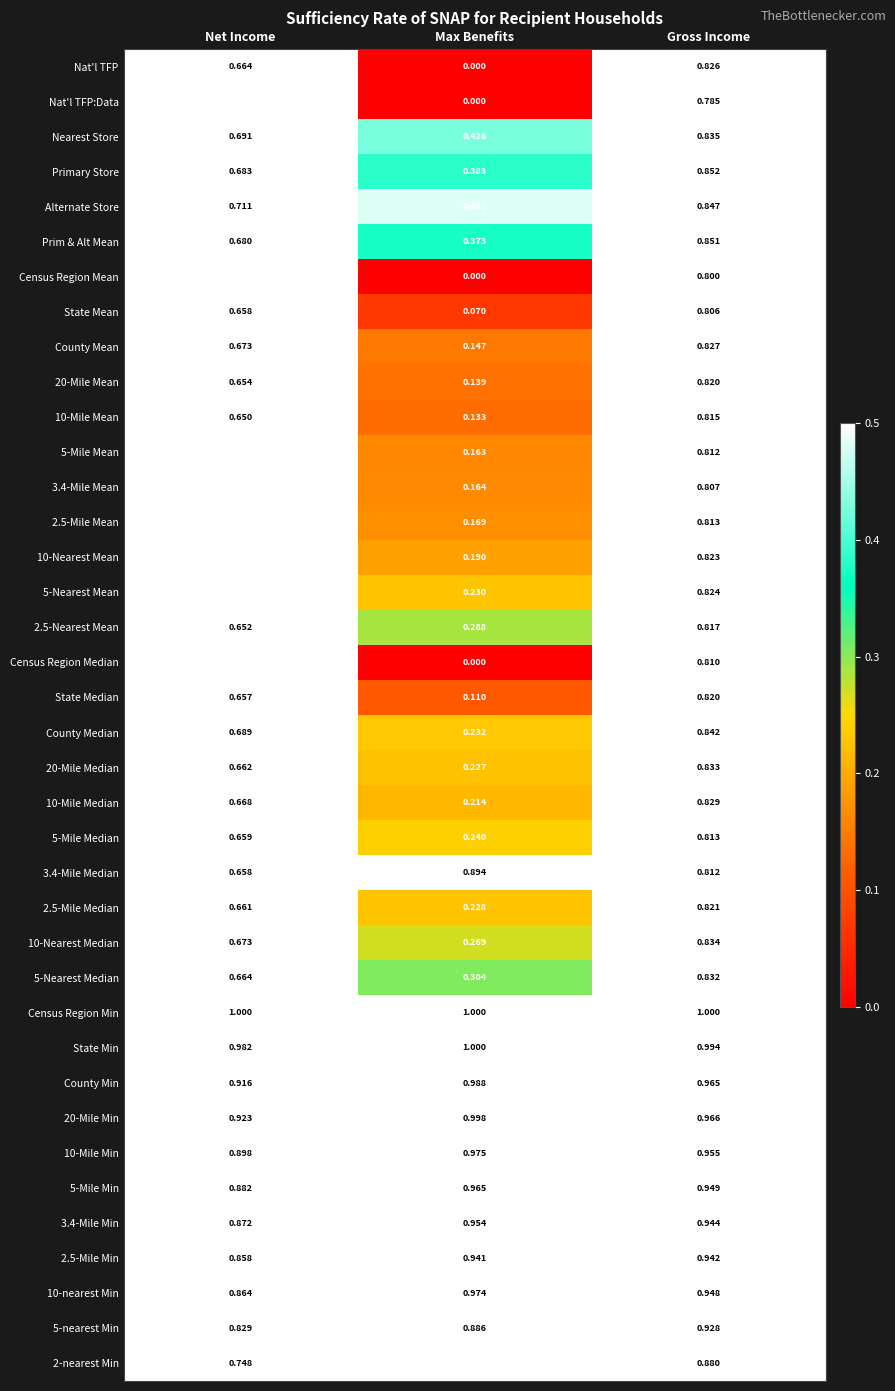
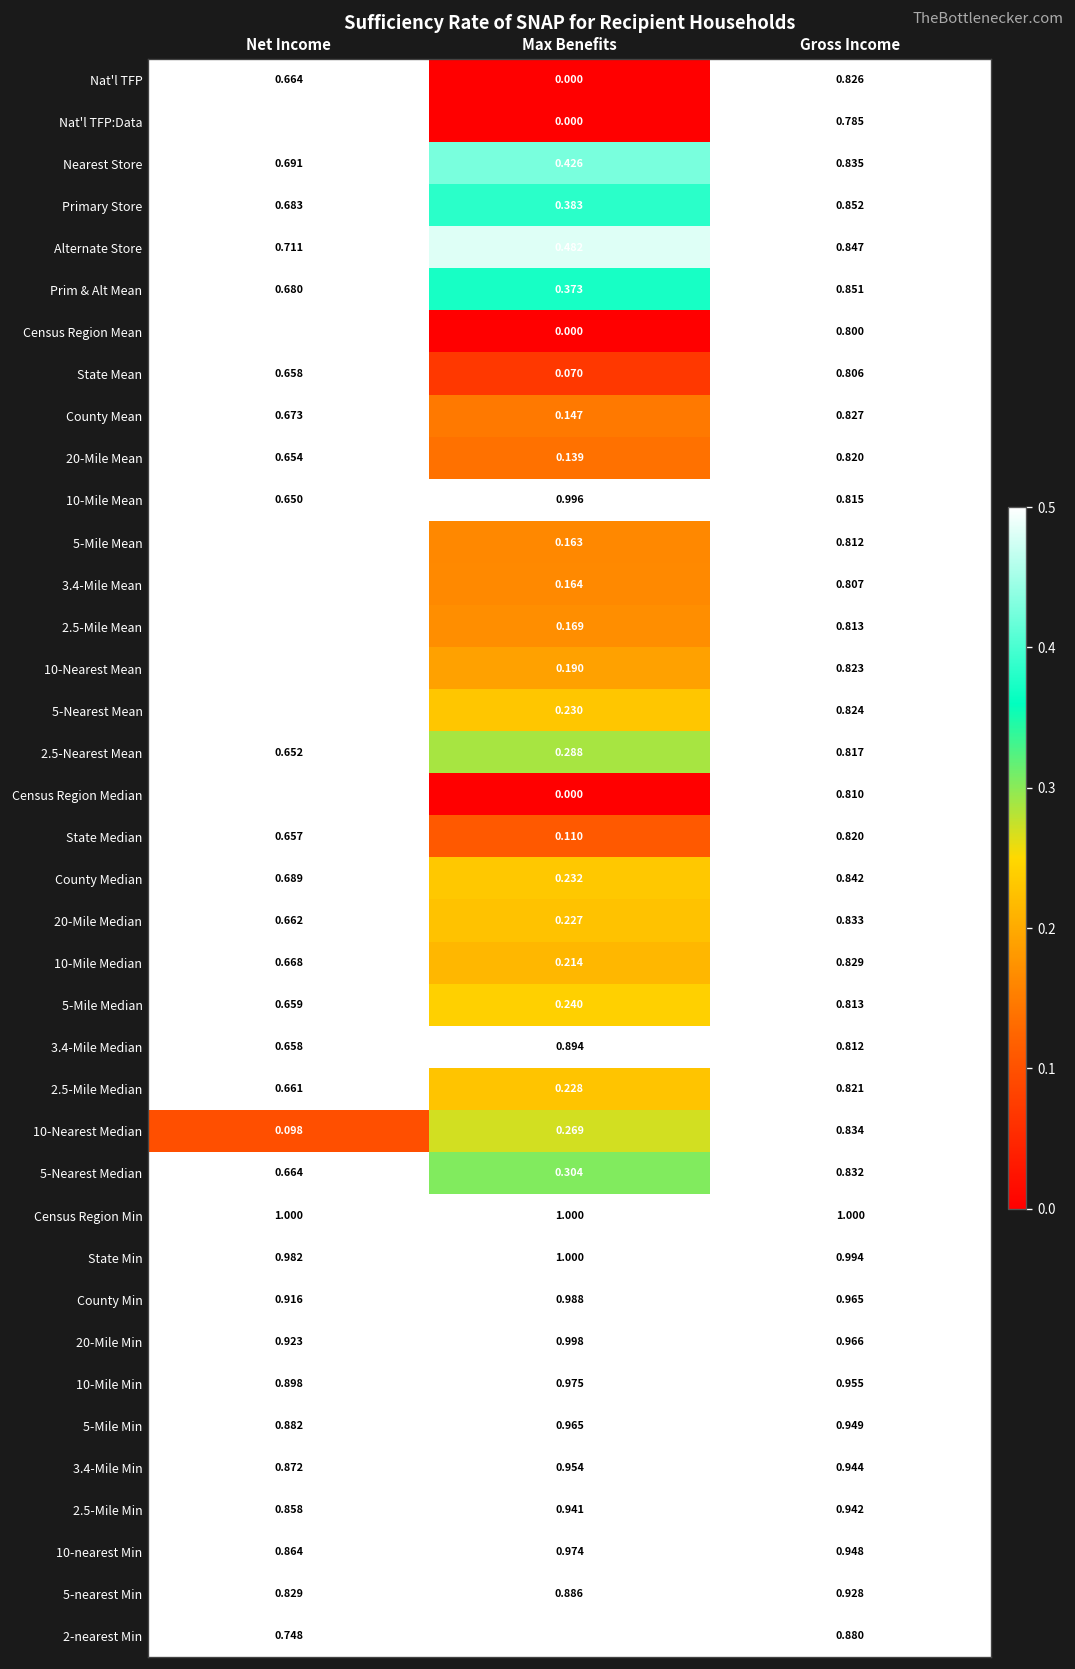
  {
    "Nat'l TFP": {
      "Net Income": 0.664,
      "Max Benefits": 0.000,
      "Gross Income": 0.826
    },
    "Nat'l TFP:Data": {
      "Max Benefits": 0.000,
      "Gross Income": 0.785
    },
    "Nearest Store": {
      "Net Income": 0.691,
      "Max Benefits": 0.426,
      "Gross Income": 0.835
    },
    "Primary Store": {
      "Net Income": 0.683,
      "Max Benefits": 0.383,
      "Gross Income": 0.852
    },
    "Alternate Store": {
      "Net Income": 0.711,
      "Gross Income": 0.847
    },
    "Prim & Alt Mean": {
      "Net Income": 0.680,
      "Max Benefits": 0.373,
      "Gross Income": 0.851
    },
    "Census Region Mean": {
      "Max Benefits": 0.000,
      "Gross Income": 0.800
    },
    "State Mean": {
      "Net Income": 0.658,
      "Max Benefits": 0.070,
      "Gross Income": 0.806
    },
    "County Mean": {
      "Net Income": 0.673,
      "Max Benefits": 0.147,
      "Gross Income": 0.827
    },
    "20-Mile Mean": {
      "Net Income": 0.654,
      "Max Benefits": 0.139,
      "Gross Income": 0.820
    },
    "10-Mile Mean": {
      "Net Income": 0.650,
-     "Max Benefits": 0.133,
+     "Max Benefits": 0.996,
      "Gross Income": 0.815
    },
    "5-Mile Mean": {
      "Max Benefits": 0.163,
      "Gross Income": 0.812
    },
    "3.4-Mile Mean": {
      "Max Benefits": 0.164,
      "Gross Income": 0.807
    },
    "2.5-Mile Mean": {
      "Max Benefits": 0.169,
      "Gross Income": 0.813
    },
    "10-Nearest Mean": {
      "Max Benefits": 0.190,
      "Gross Income": 0.823
    },
    "5-Nearest Mean": {
      "Max Benefits": 0.230,
      "Gross Income": 0.824
    },
    "2.5-Nearest Mean": {
      "Net Income": 0.652,
      "Max Benefits": 0.288,
      "Gross Income": 0.817
    },
    "Census Region Median": {
      "Max Benefits": 0.000,
      "Gross Income": 0.810
    },
    "State Median": {
      "Net Income": 0.657,
      "Max Benefits": 0.110,
      "Gross Income": 0.820
    },
    "County Median": {
      "Net Income": 0.689,
      "Max Benefits": 0.232,
      "Gross Income": 0.842
    },
    "20-Mile Median": {
      "Net Income": 0.662,
      "Max Benefits": 0.227,
      "Gross Income": 0.833
    },
    "10-Mile Median": {
      "Net Income": 0.668,
      "Max Benefits": 0.214,
      "Gross Income": 0.829
    },
    "5-Mile Median": {
      "Net Income": 0.659,
      "Max Benefits": 0.240,
      "Gross Income": 0.813
    },
    "3.4-Mile Median": {
      "Net Income": 0.658,
      "Max Benefits": 0.894,
      "Gross Income": 0.812
    },
    "2.5-Mile Median": {
      "Net Income": 0.661,
      "Max Benefits": 0.228,
      "Gross Income": 0.821
    },
    "10-Nearest Median": {
-     "Net Income": 0.673,
+     "Net Income": 0.098,
      "Max Benefits": 0.269,
      "Gross Income": 0.834
    },
    "5-Nearest Median": {
      "Net Income": 0.664,
      "Max Benefits": 0.304,
      "Gross Income": 0.832
    },
    "Census Region Min": {
      "Net Income": 1.000,
      "Max Benefits": 1.000,
      "Gross Income": 1.000
    },
    "State Min": {
      "Net Income": 0.982,
      "Max Benefits": 1.000,
      "Gross Income": 0.994
    },
    "County Min": {
      "Net Income": 0.916,
      "Max Benefits": 0.988,
      "Gross Income": 0.965
    },
    "20-Mile Min": {
      "Net Income": 0.923,
      "Max Benefits": 0.998,
      "Gross Income": 0.966
    },
    "10-Mile Min": {
      "Net Income": 0.898,
      "Max Benefits": 0.975,
      "Gross Income": 0.955
    },
    "5-Mile Min": {
      "Net Income": 0.882,
      "Max Benefits": 0.965,
      "Gross Income": 0.949
    },
    "3.4-Mile Min": {
      "Net Income": 0.872,
      "Max Benefits": 0.954,
      "Gross Income": 0.944
    },
    "2.5-Mile Min": {
      "Net Income": 0.858,
      "Max Benefits": 0.941,
      "Gross Income": 0.942
    },
    "10-nearest Min": {
      "Net Income": 0.864,
      "Max Benefits": 0.974,
      "Gross Income": 0.948
    },
    "5-nearest Min": {
      "Net Income": 0.829,
      "Max Benefits": 0.886,
      "Gross Income": 0.928
    },
    "2-nearest Min": {
      "Net Income": 0.748,
      "Gross Income": 0.880
    }
  }
